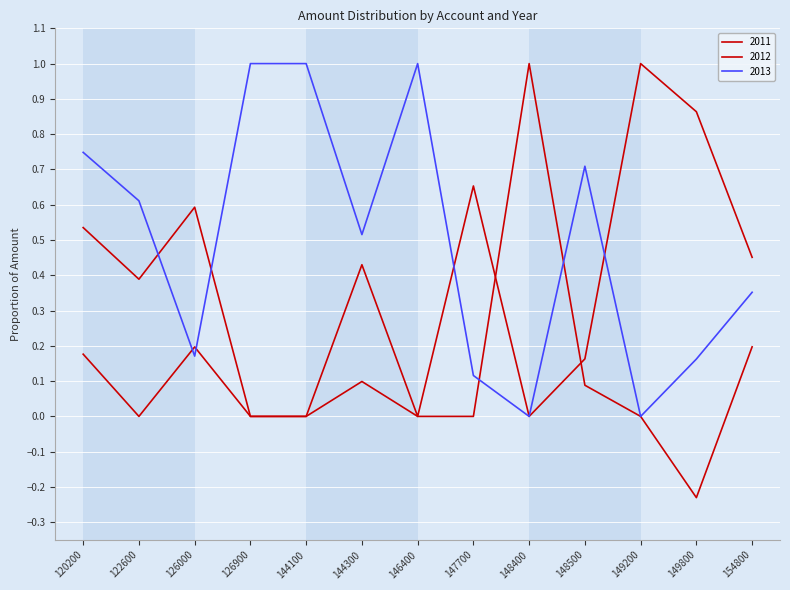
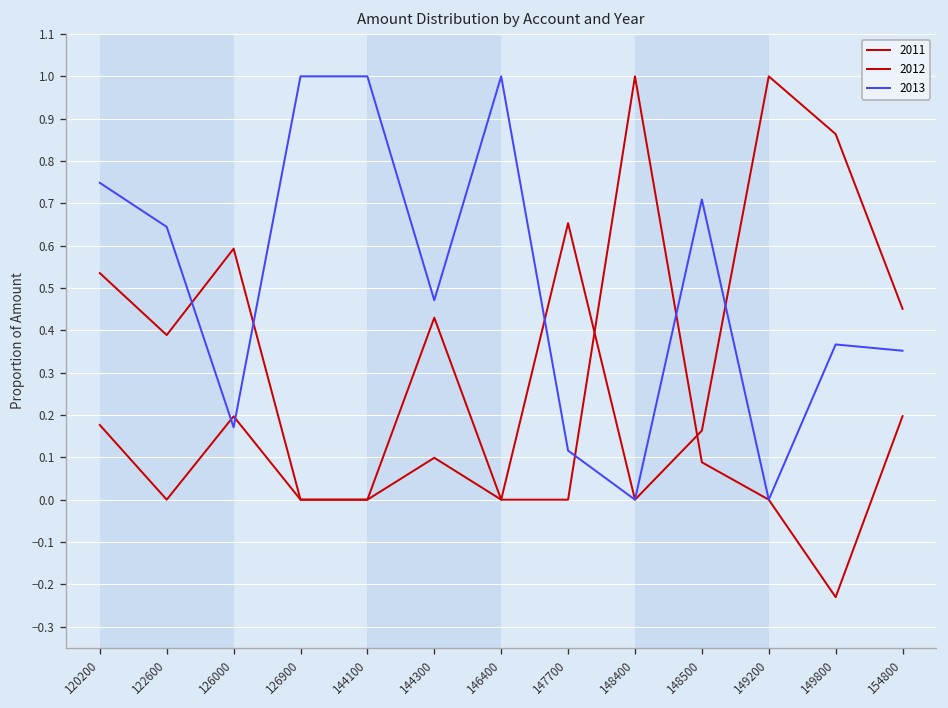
  {
    "2013": {
      "120200": 0.75,
-     "122600": 0.61,
+     "122600": 0.64,
      "126000": 0.17,
      "126900": 1.00,
      "144100": 1.00,
-     "144300": 0.52,
+     "144300": 0.47,
      "146400": 1.00,
      "147700": 0.12,
      "148500": 0.71,
-     "149800": 0.16,
+     "149800": 0.37,
      "154800": 0.35
    }
  }
